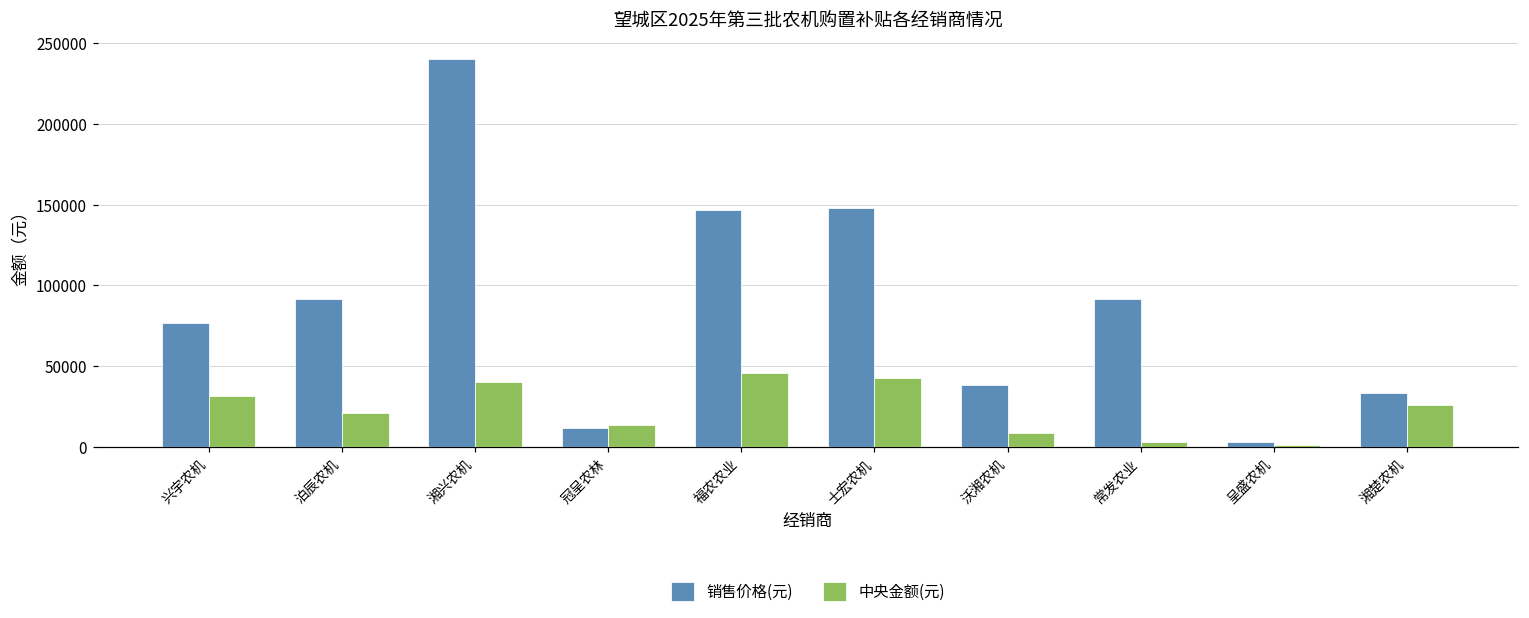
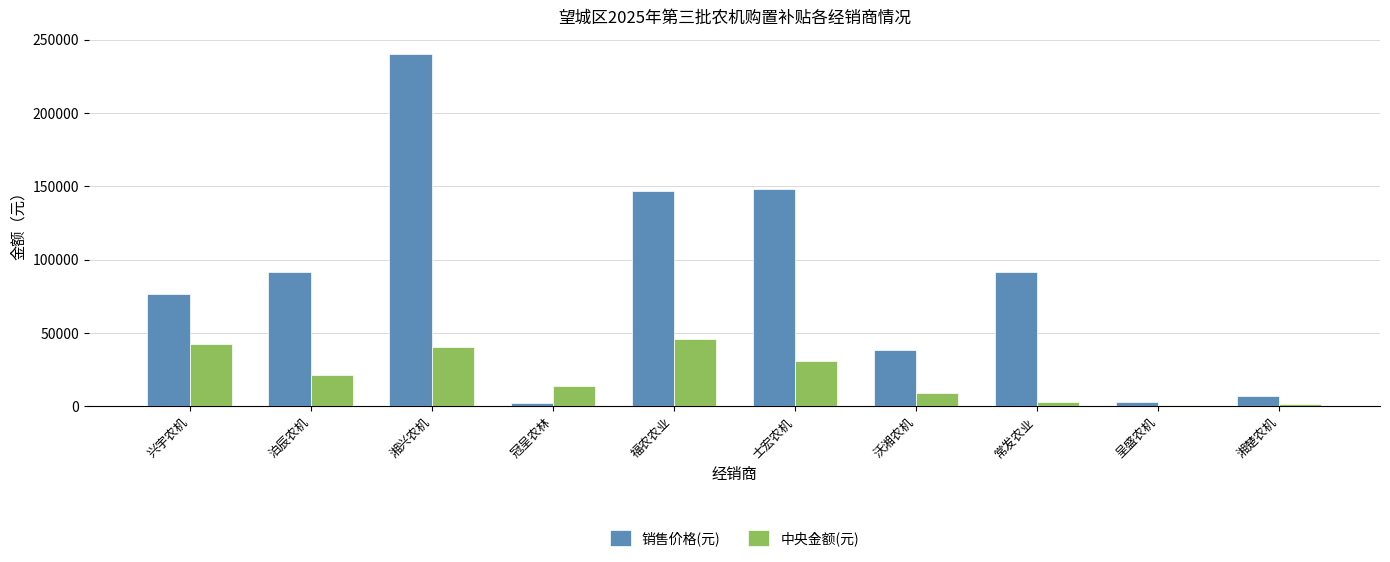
  {
    "销售价格(元)": {
      "兴宇农机": 77000,
      "泊辰农机": 92000,
      "湘兴农机": 240000,
-     "冠呈农林": 11000,
+     "冠呈农林": 2000,
      "福农农业": 147000,
      "士宏农机": 148000,
      "沃湘农机": 38000,
      "常发农业": 91000,
      "呈盛农机": 3000,
-     "湘楚农机": 33000
+     "湘楚农机": 7000
    },
    "中央金额(元)": {
-     "兴宇农机": 31000,
+     "兴宇农机": 43000,
      "泊辰农机": 21000,
      "湘兴农机": 40000,
      "冠呈农林": 14000,
      "福农农业": 46000,
-     "士宏农机": 43000,
+     "士宏农机": 31000,
      "沃湘农机": 9000,
      "常发农业": 3000,
-     "湘楚农机": 26000
+     "湘楚农机": 2000
    }
  }
